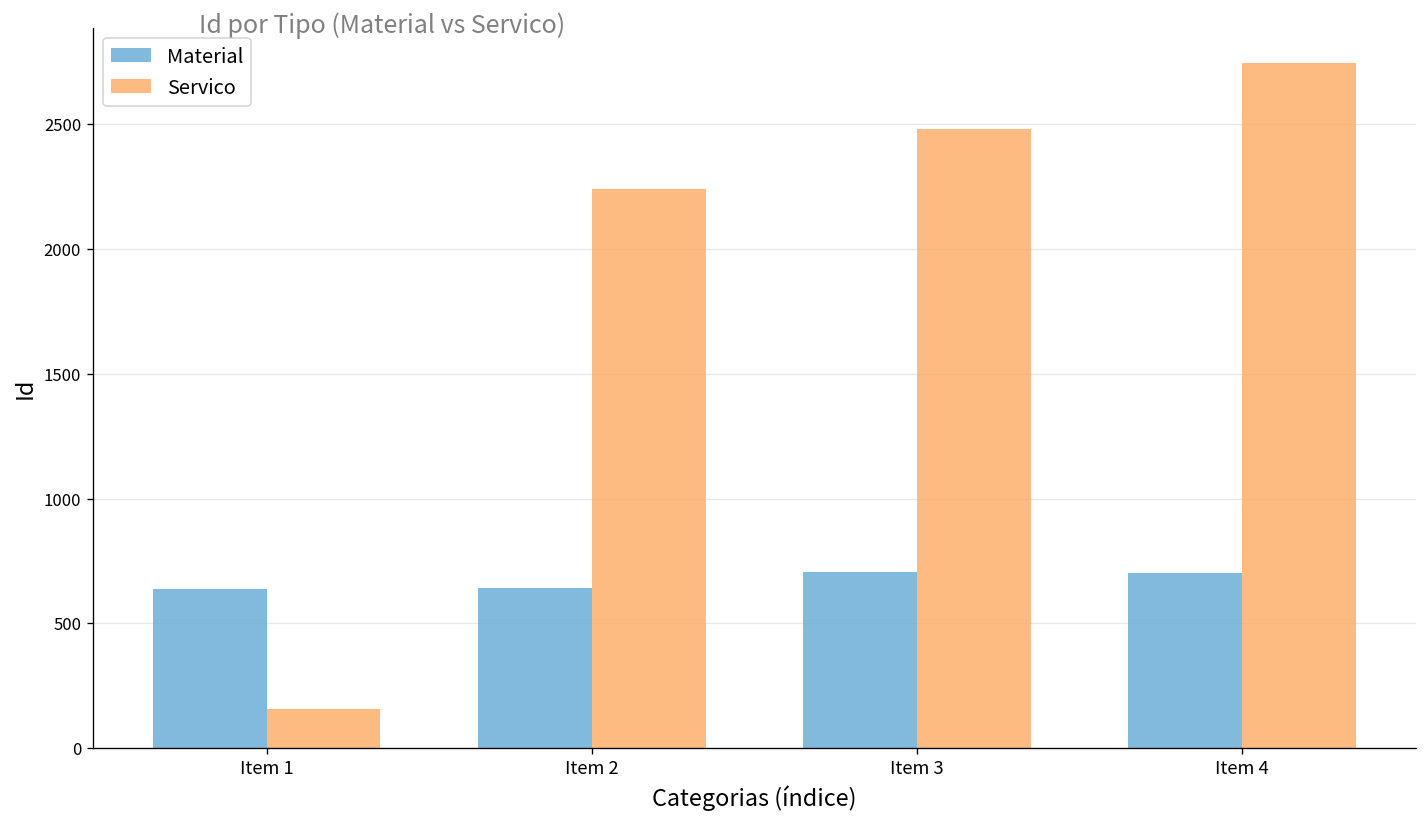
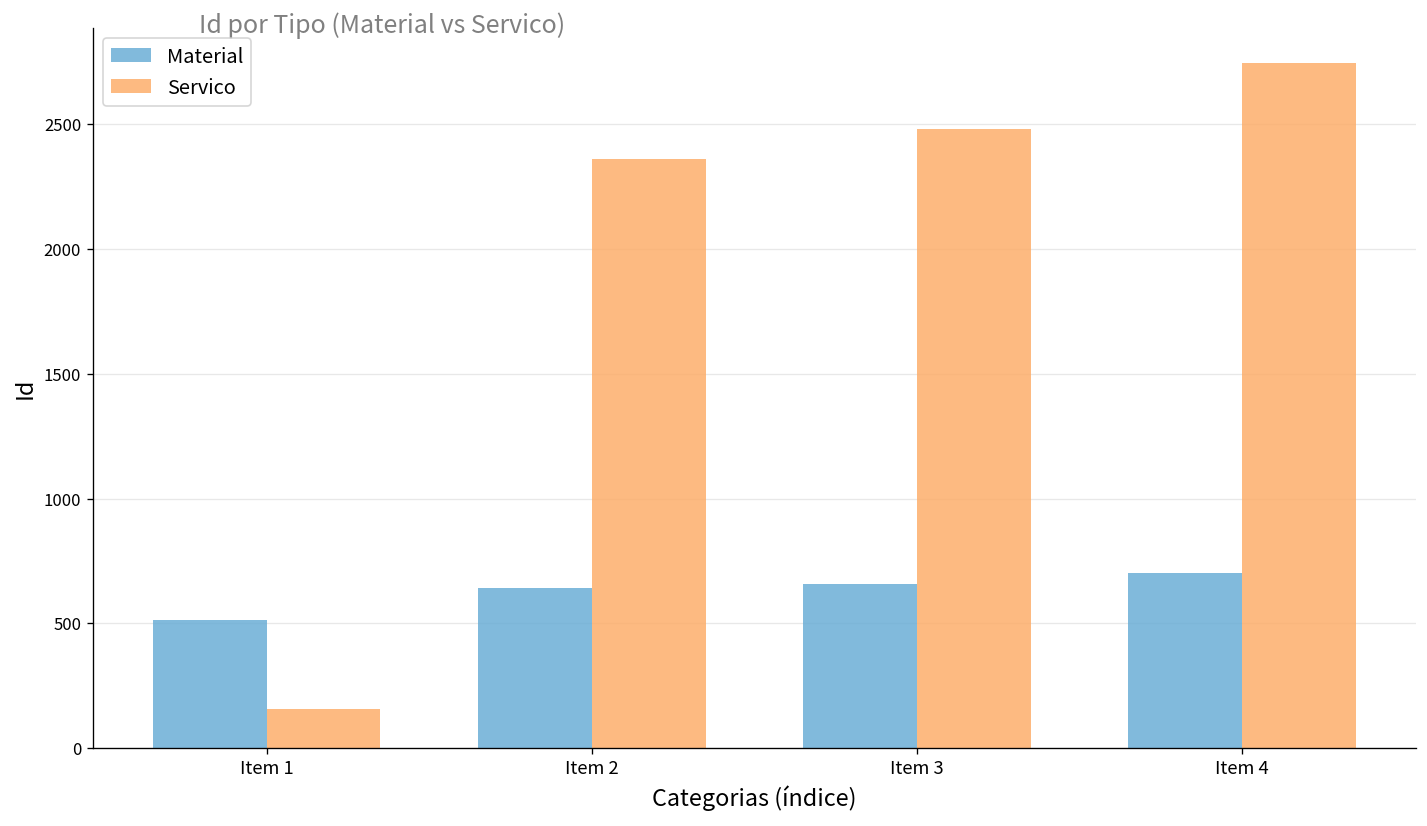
  {
    "Material": {
-     "Item 1": 640,
+     "Item 1": 510,
      "Item 2": 640,
-     "Item 3": 710,
+     "Item 3": 660,
      "Item 4": 700
    },
    "Servico": {
      "Item 1": 160,
-     "Item 2": 2240,
+     "Item 2": 2360,
      "Item 3": 2480,
      "Item 4": 2750
    }
  }
